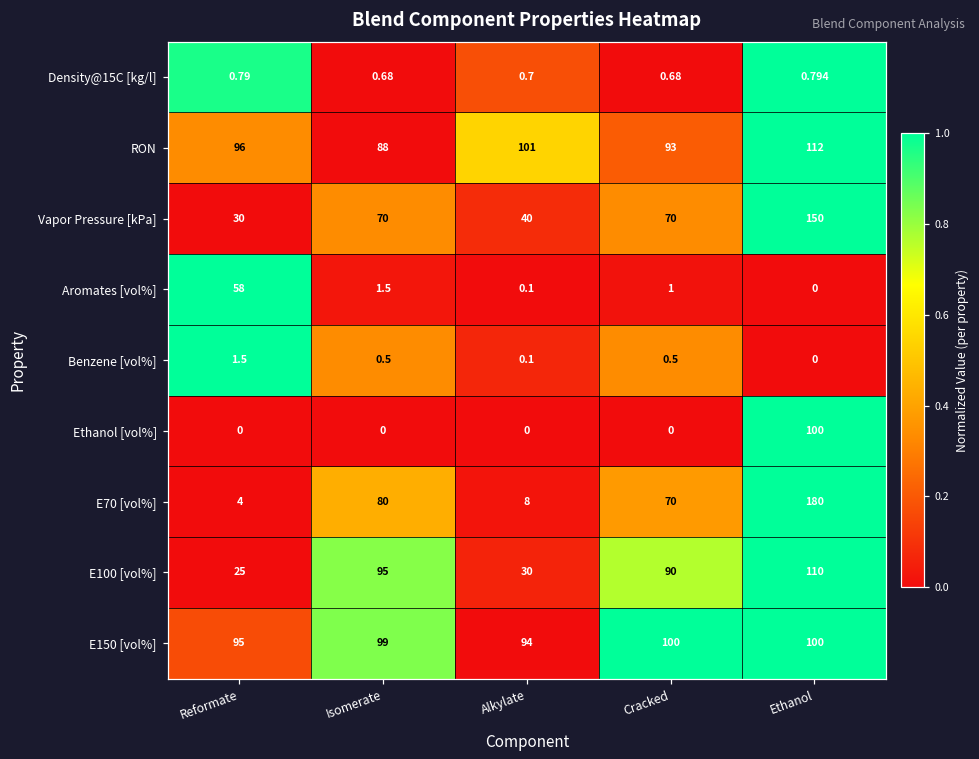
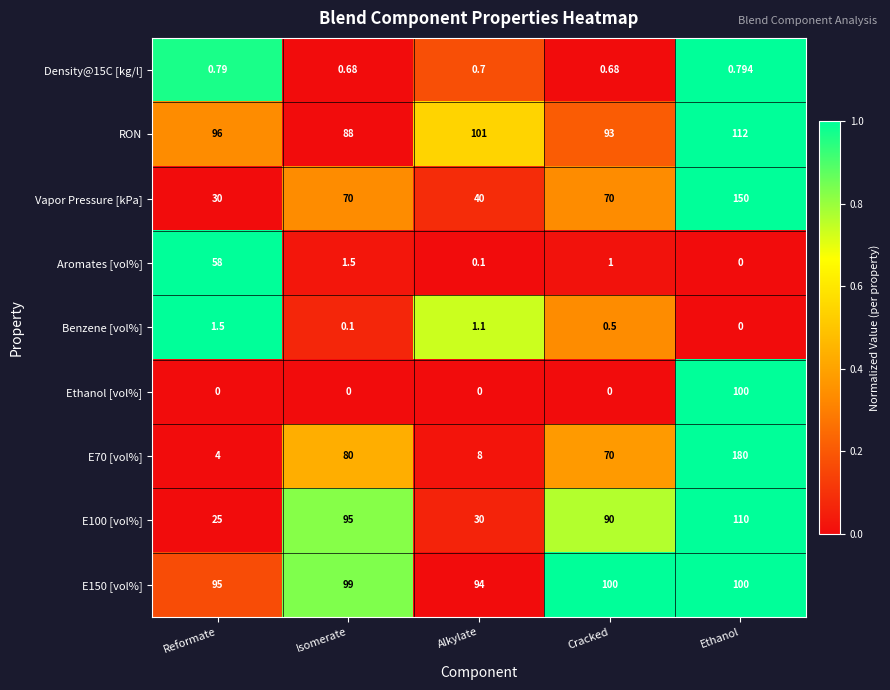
  {
    "Density@15C [kg/l]": {
      "Reformate": 0.79,
      "Isomerate": 0.68,
      "Alkylate": 0.7,
      "Cracked": 0.68,
      "Ethanol": 0.794
    },
    "RON": {
      "Reformate": 96,
      "Isomerate": 88,
      "Alkylate": 101,
      "Cracked": 93,
      "Ethanol": 112
    },
    "Vapor Pressure [kPa]": {
      "Reformate": 30,
      "Isomerate": 70,
      "Alkylate": 40,
      "Cracked": 70,
      "Ethanol": 150
    },
    "Aromates [vol%]": {
      "Reformate": 58,
      "Isomerate": 1.5,
      "Alkylate": 0.1,
      "Cracked": 1,
      "Ethanol": 0
    },
    "Benzene [vol%]": {
      "Reformate": 1.5,
-     "Isomerate": 0.5,
-     "Alkylate": 0.1,
+     "Isomerate": 0.1,
+     "Alkylate": 1.1,
      "Cracked": 0.5,
      "Ethanol": 0
    },
    "Ethanol [vol%]": {
      "Reformate": 0,
      "Isomerate": 0,
      "Alkylate": 0,
      "Cracked": 0,
      "Ethanol": 100
    },
    "E70 [vol%]": {
      "Reformate": 4,
      "Isomerate": 80,
      "Alkylate": 8,
      "Cracked": 70,
      "Ethanol": 180
    },
    "E100 [vol%]": {
      "Reformate": 25,
      "Isomerate": 95,
      "Alkylate": 30,
      "Cracked": 90,
      "Ethanol": 110
    },
    "E150 [vol%]": {
      "Reformate": 95,
      "Isomerate": 99,
      "Alkylate": 94,
      "Cracked": 100,
      "Ethanol": 100
    }
  }
